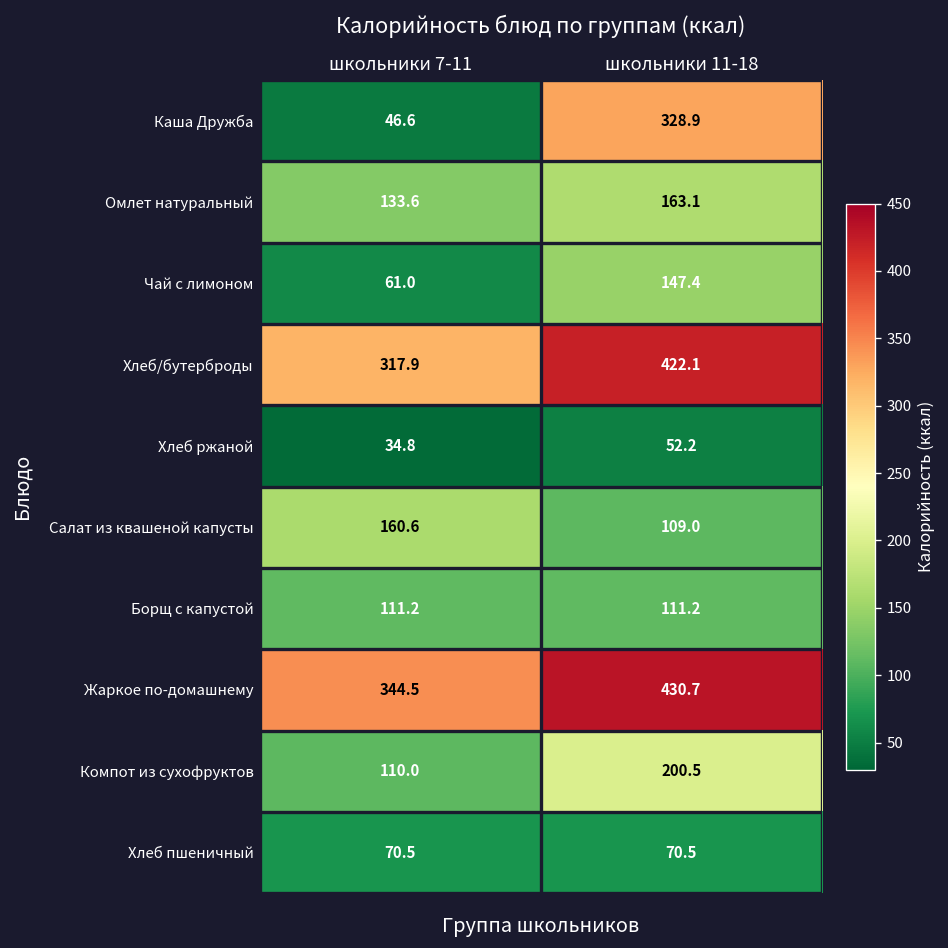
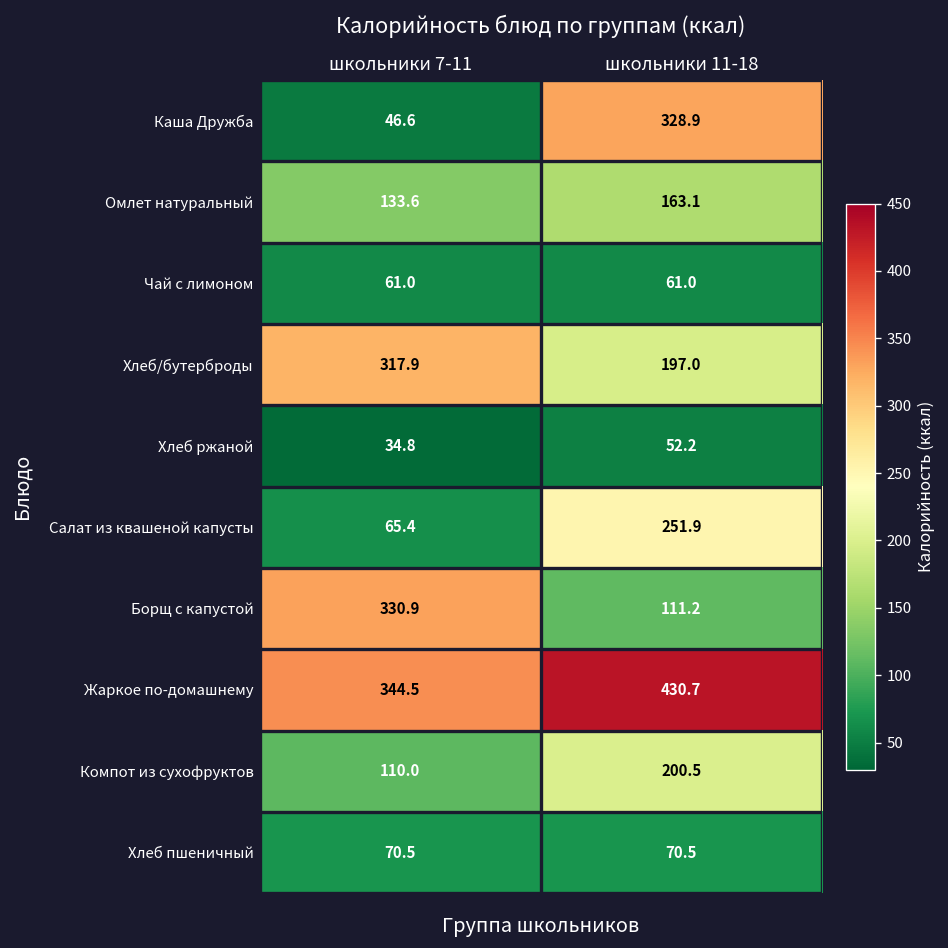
  {
    "Каша Дружба": {
      "школьники 7-11": 46.6,
      "школьники 11-18": 328.9
    },
    "Омлет натуральный": {
      "школьники 7-11": 133.6,
      "школьники 11-18": 163.1
    },
    "Чай с лимоном": {
      "школьники 7-11": 61.0,
-     "школьники 11-18": 147.4
+     "школьники 11-18": 61.0
    },
    "Хлеб/бутерброды": {
      "школьники 7-11": 317.9,
-     "школьники 11-18": 422.1
+     "школьники 11-18": 197.0
    },
    "Хлеб ржаной": {
      "школьники 7-11": 34.8,
      "школьники 11-18": 52.2
    },
    "Салат из квашеной капусты": {
-     "школьники 7-11": 160.6,
-     "школьники 11-18": 109.0
+     "школьники 7-11": 65.4,
+     "школьники 11-18": 251.9
    },
    "Борщ с капустой": {
-     "школьники 7-11": 111.2,
+     "школьники 7-11": 330.9,
      "школьники 11-18": 111.2
    },
    "Жаркое по-домашнему": {
      "школьники 7-11": 344.5,
      "школьники 11-18": 430.7
    },
    "Компот из сухофруктов": {
      "школьники 7-11": 110.0,
      "школьники 11-18": 200.5
    },
    "Хлеб пшеничный": {
      "школьники 7-11": 70.5,
      "школьники 11-18": 70.5
    }
  }
